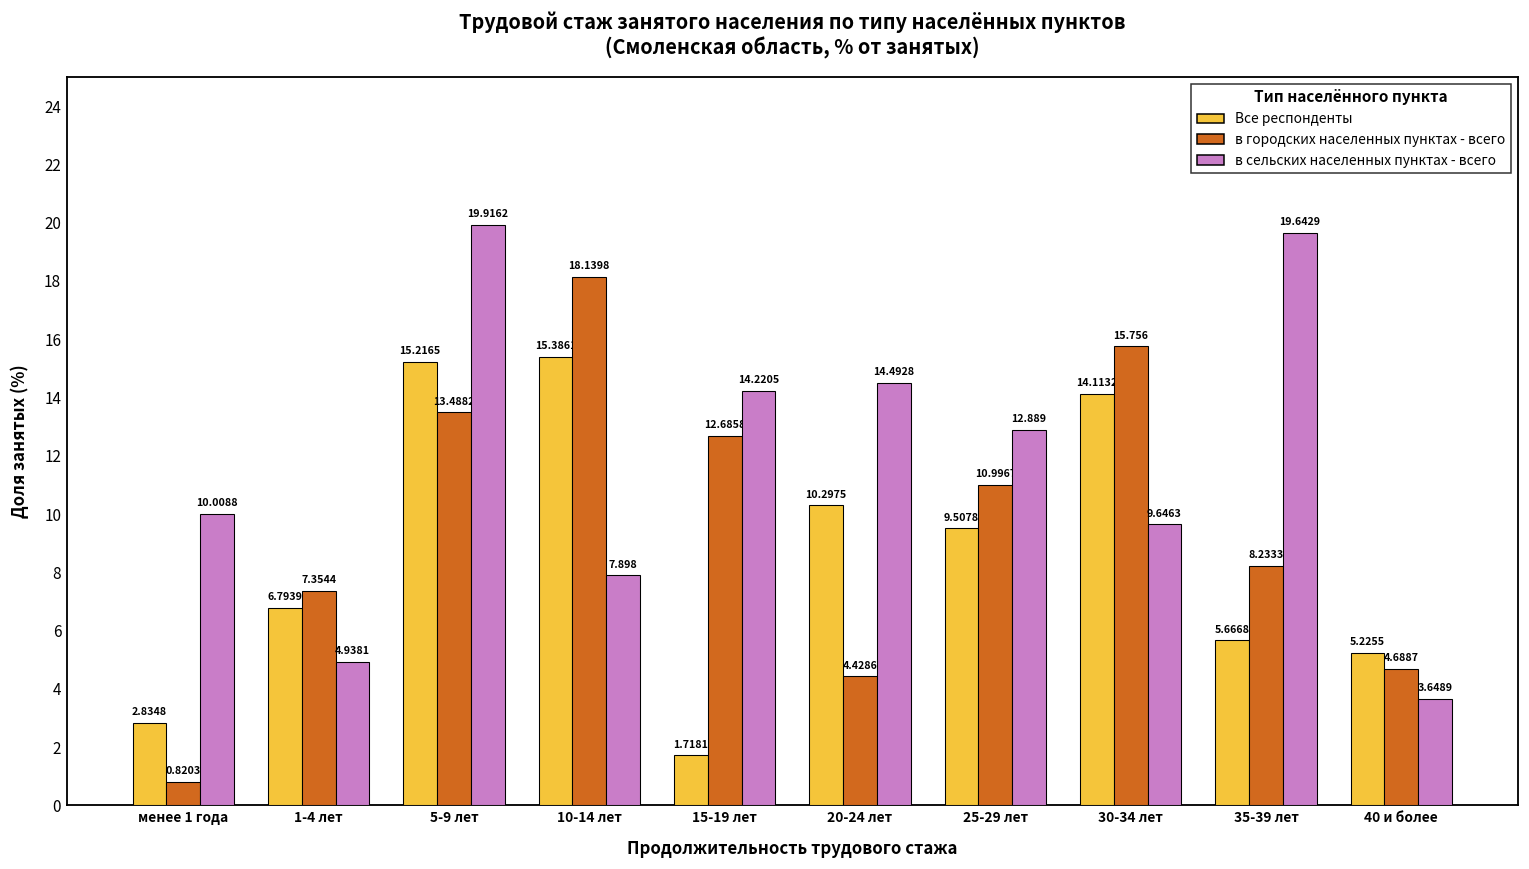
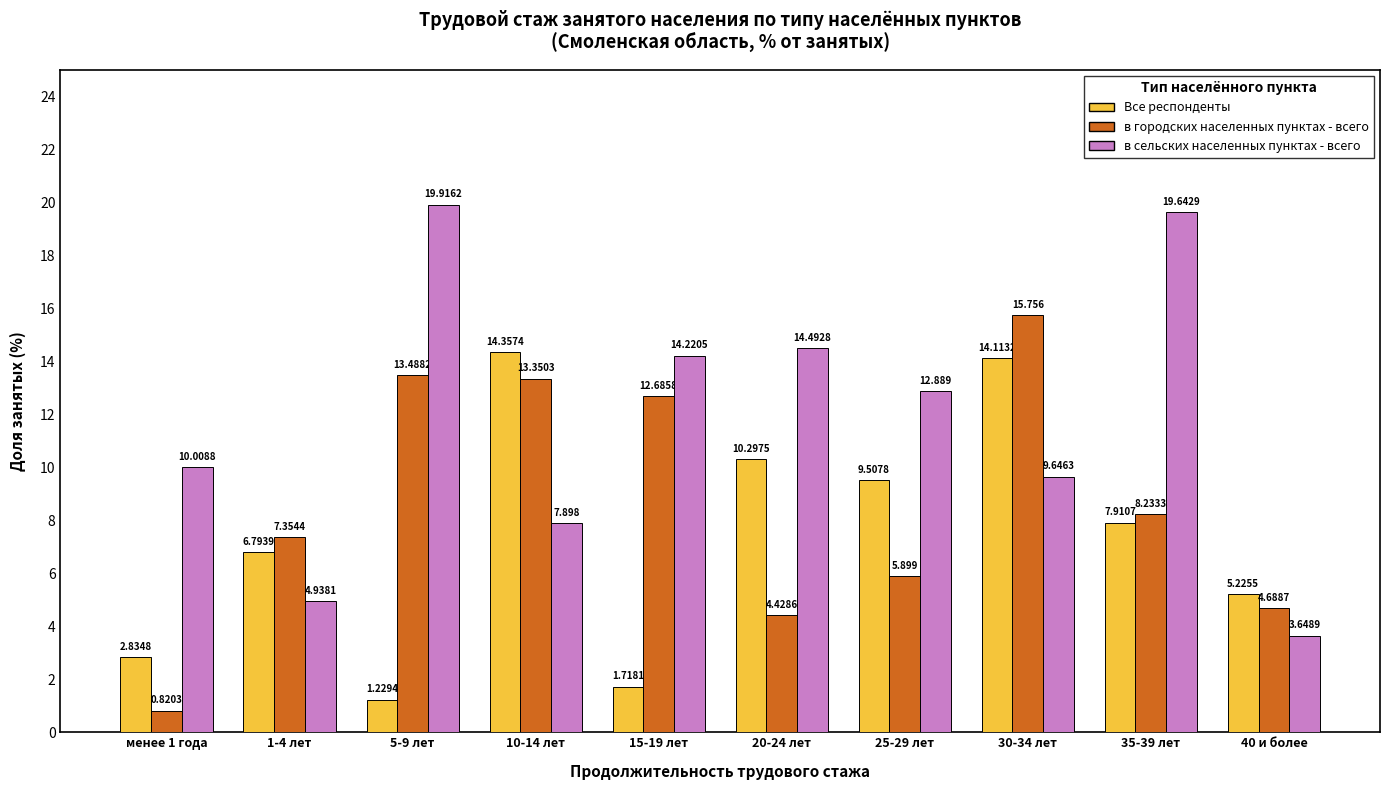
  {
    "Все респонденты": {
      "менее 1 года": 2.8348,
      "1-4 лет": 6.7939,
-     "5-9 лет": 15.2165,
-     "10-14 лет": 15.3861,
+     "5-9 лет": 1.2294,
+     "10-14 лет": 14.3574,
      "15-19 лет": 1.7181,
      "20-24 лет": 10.2975,
      "25-29 лет": 9.5078,
      "30-34 лет": 14.1132,
-     "35-39 лет": 5.6668,
+     "35-39 лет": 7.9107,
      "40 и более": 5.2255
    },
    "в городских населенных пунктах - всего": {
      "менее 1 года": 0.8203,
      "1-4 лет": 7.3544,
      "5-9 лет": 13.4882,
-     "10-14 лет": 18.1398,
+     "10-14 лет": 13.3503,
      "15-19 лет": 12.6858,
      "20-24 лет": 4.4286,
-     "25-29 лет": 10.9967,
+     "25-29 лет": 5.899,
      "30-34 лет": 15.756,
      "35-39 лет": 8.2333,
      "40 и более": 4.6887
    },
    "в сельских населенных пунктах - всего": {
      "менее 1 года": 10.0088,
      "1-4 лет": 4.9381,
      "5-9 лет": 19.9162,
      "10-14 лет": 7.898,
      "15-19 лет": 14.2205,
      "20-24 лет": 14.4928,
      "25-29 лет": 12.889,
      "30-34 лет": 9.6463,
      "35-39 лет": 19.6429,
      "40 и более": 3.6489
    }
  }
